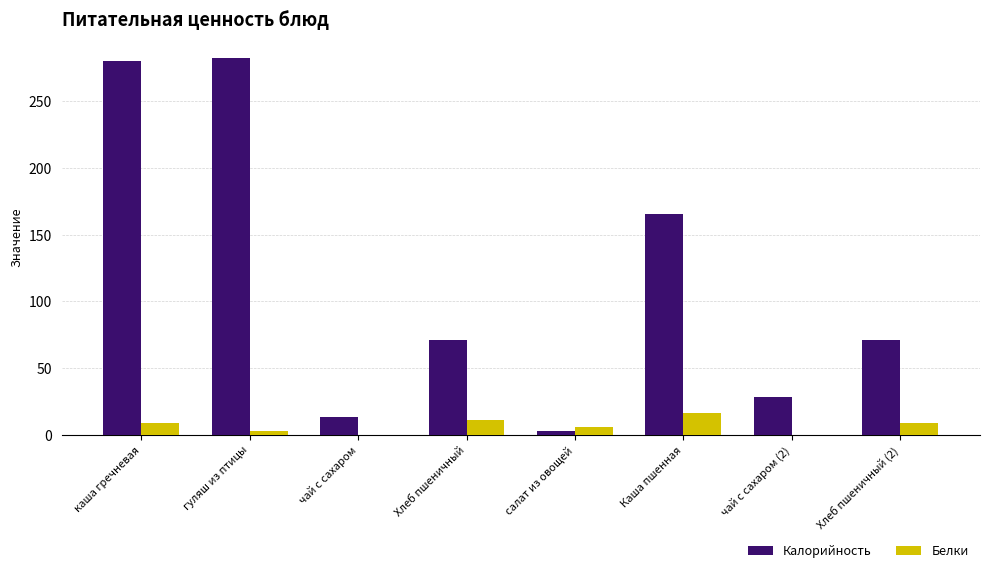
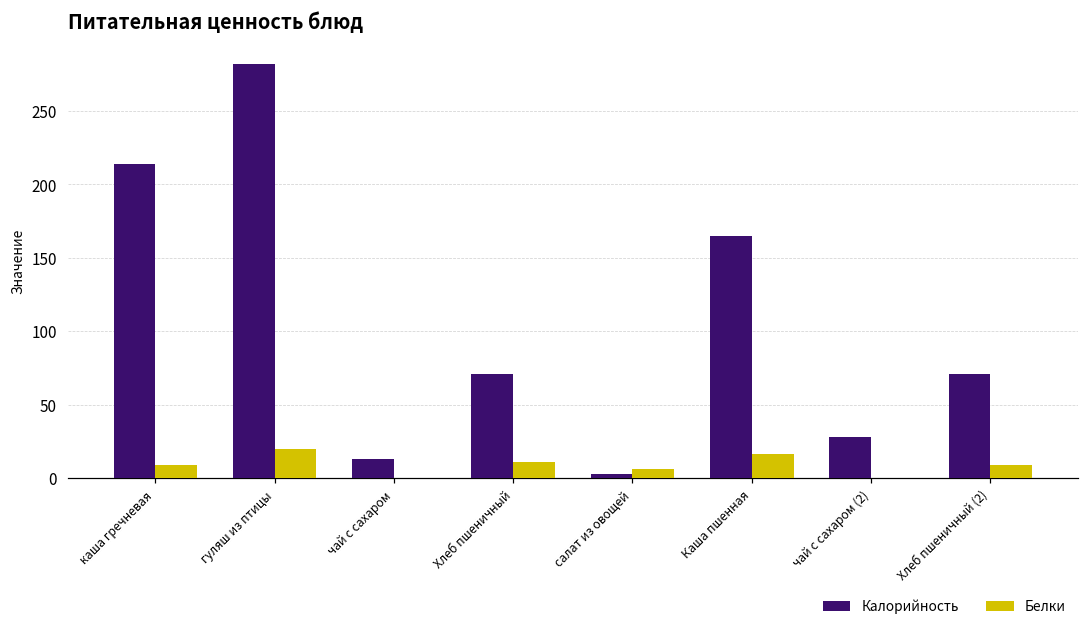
  {
    "Калорийность": {
-     "каша гречневая": 280,
+     "каша гречневая": 214,
      "гуляш из птицы": 282,
      "чай с сахаром": 13,
      "Хлеб пшеничный": 71,
      "салат из овощей": 3,
      "Каша пшенная": 165,
      "чай с сахаром (2)": 28,
      "Хлеб пшеничный (2)": 71
    },
    "Белки": {
      "каша гречневая": 9,
-     "гуляш из птицы": 3,
+     "гуляш из птицы": 20,
      "чай с сахаром": 0,
      "Хлеб пшеничный": 11,
      "салат из овощей": 6,
      "Каша пшенная": 17,
      "чай с сахаром (2)": 0,
      "Хлеб пшеничный (2)": 9
    }
  }
